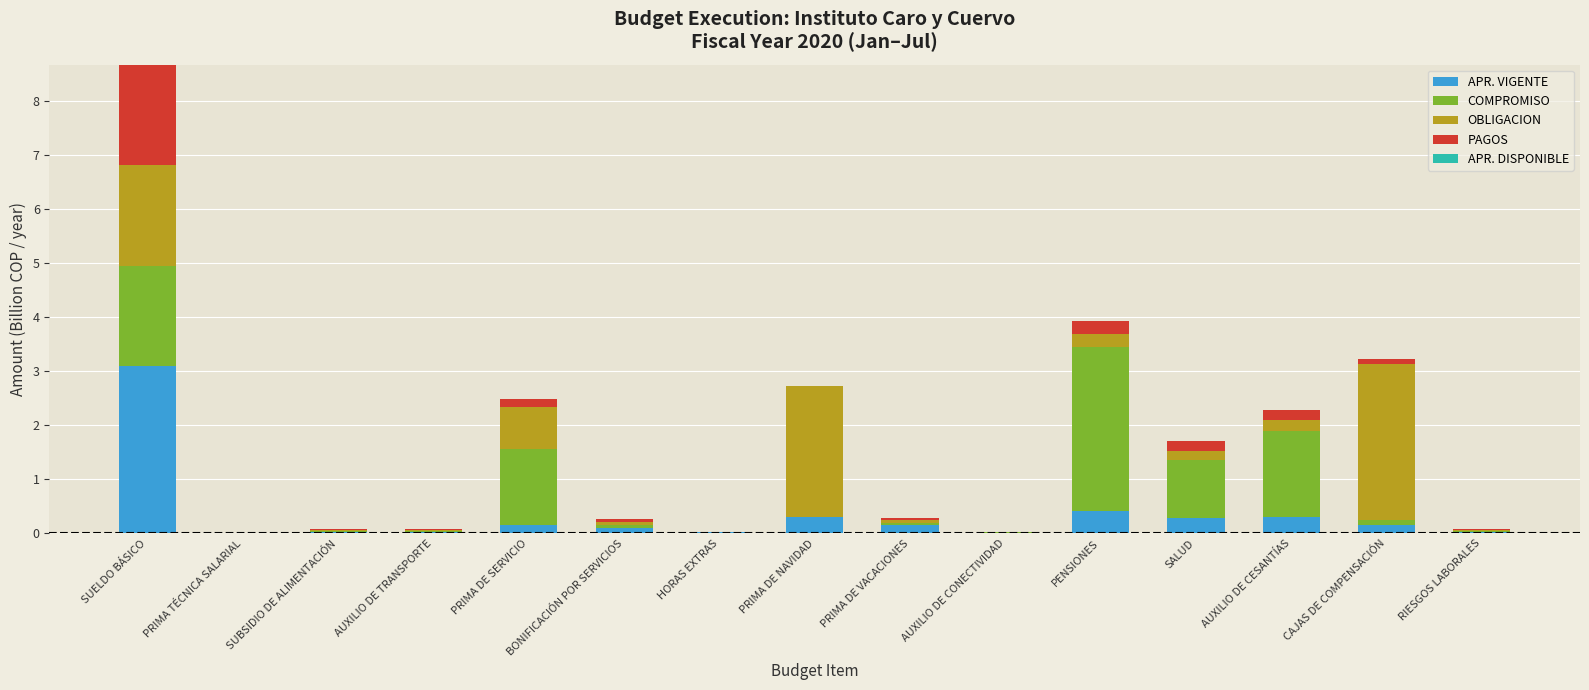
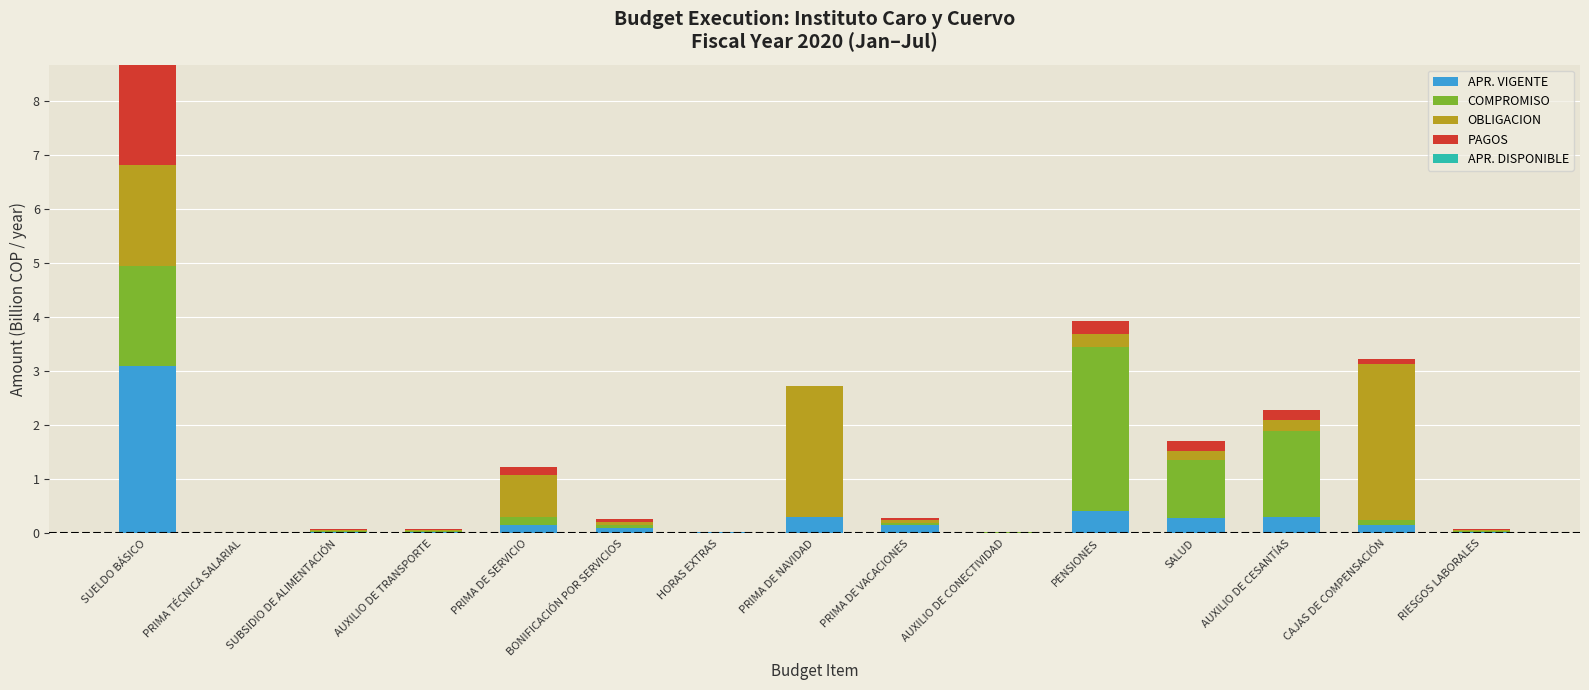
  {
    "COMPROMISO": {
      "SUELDO BÁSICO": 1.9,
-     "PRIMA DE SERVICIO": 1.4,
+     "PRIMA DE SERVICIO": 0.1,
      "BONIFICACIÓN POR SERVICIOS": 0.1,
      "PENSIONES": 3.0,
      "SALUD": 1.1,
      "AUXILIO DE CESANTÍAS": 1.6,
      "CAJAS DE COMPENSACIÓN": 0.1
    },
    "OBLIGACION": {
      "SUELDO BÁSICO": 1.9,
      "PRIMA DE SERVICIO": 0.8,
      "BONIFICACIÓN POR SERVICIOS": 0.1,
      "PRIMA DE NAVIDAD": 2.4,
      "PENSIONES": 0.2,
      "SALUD": 0.2,
      "AUXILIO DE CESANTÍAS": 0.2,
      "CAJAS DE COMPENSACIÓN": 2.9
    }
  }
